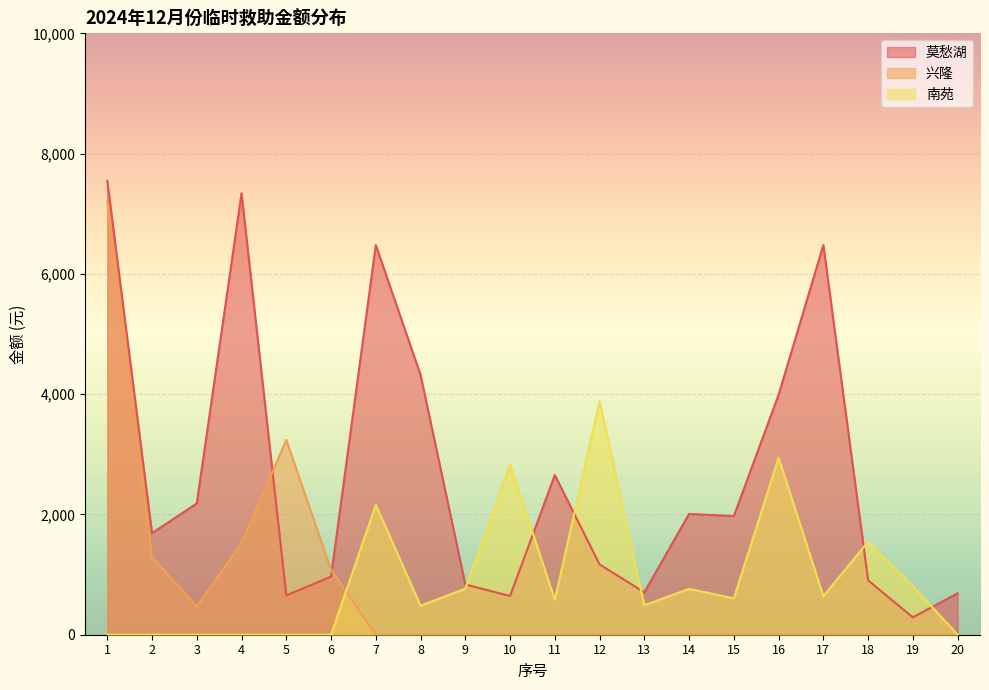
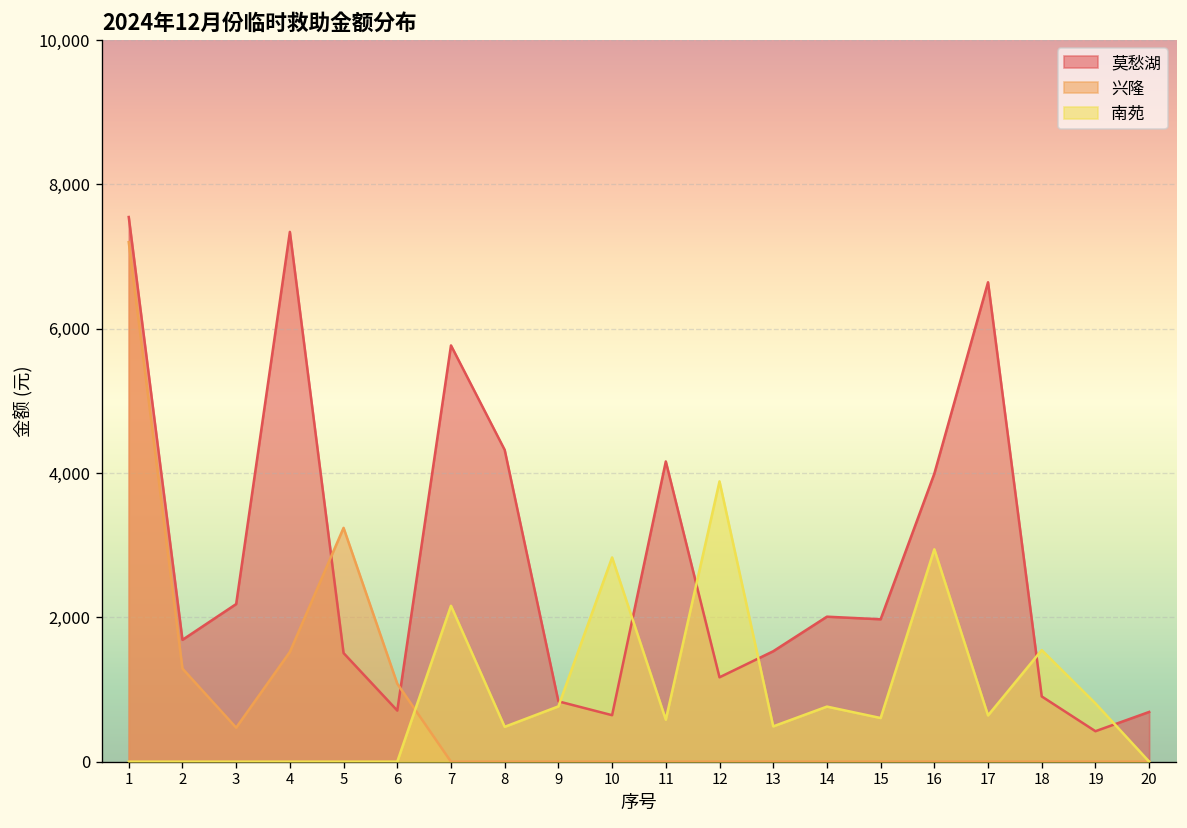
  {
    "莫愁湖": {
      "1": "7,500",
      "2": "1,700",
      "3": "2,200",
      "4": "7,300",
-     "5": "700",
-     "6": "1,000",
-     "7": "6,500",
+     "5": "1,500",
+     "6": "700",
+     "7": "5,800",
      "8": "4,300",
      "9": "800",
      "10": "600",
-     "11": "2,700",
+     "11": "4,200",
      "12": "1,200",
-     "13": "700",
+     "13": "1,500",
      "14": "2,000",
      "15": "2,000",
      "16": "4,000",
-     "17": "6,500",
+     "17": "6,600",
      "18": "900",
-     "19": "300",
+     "19": "400",
      "20": "700"
    }
  }
